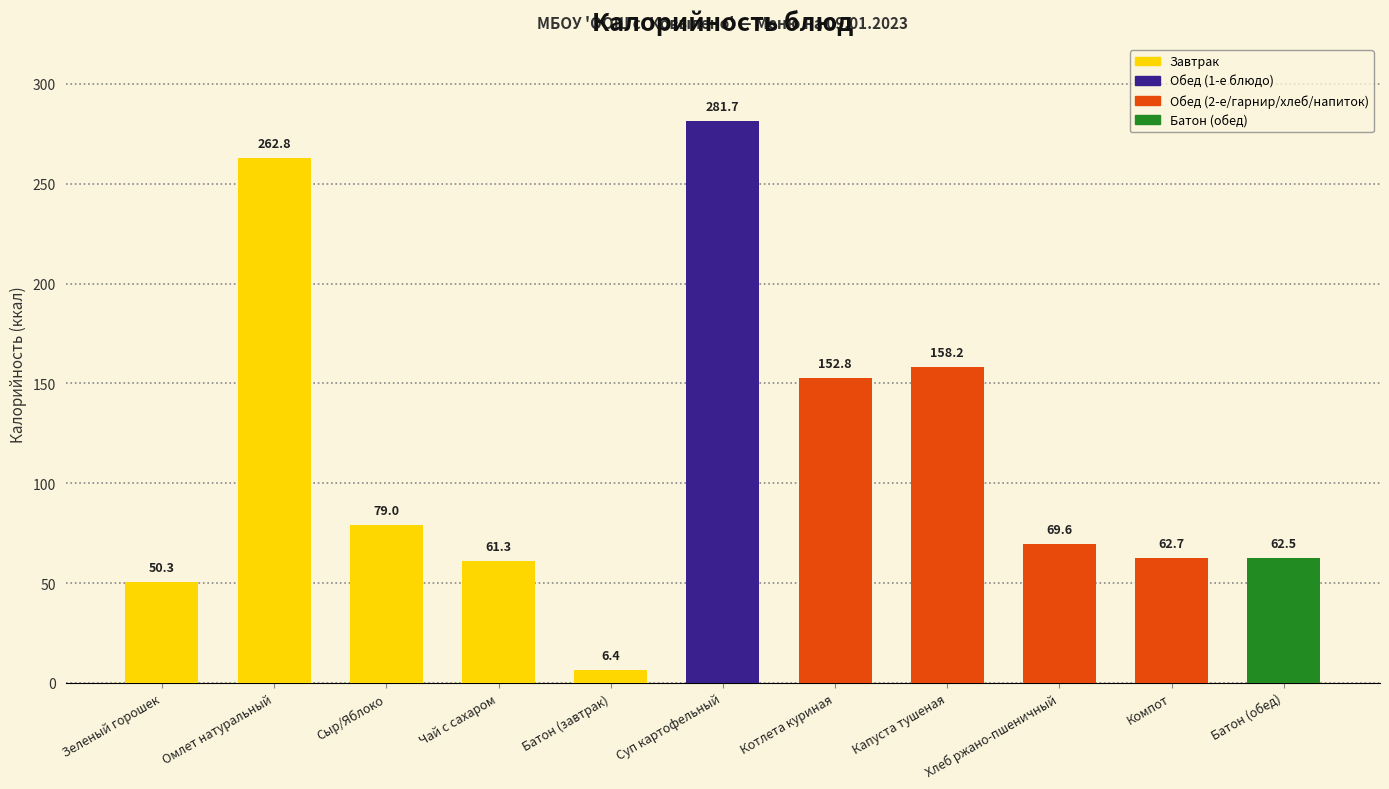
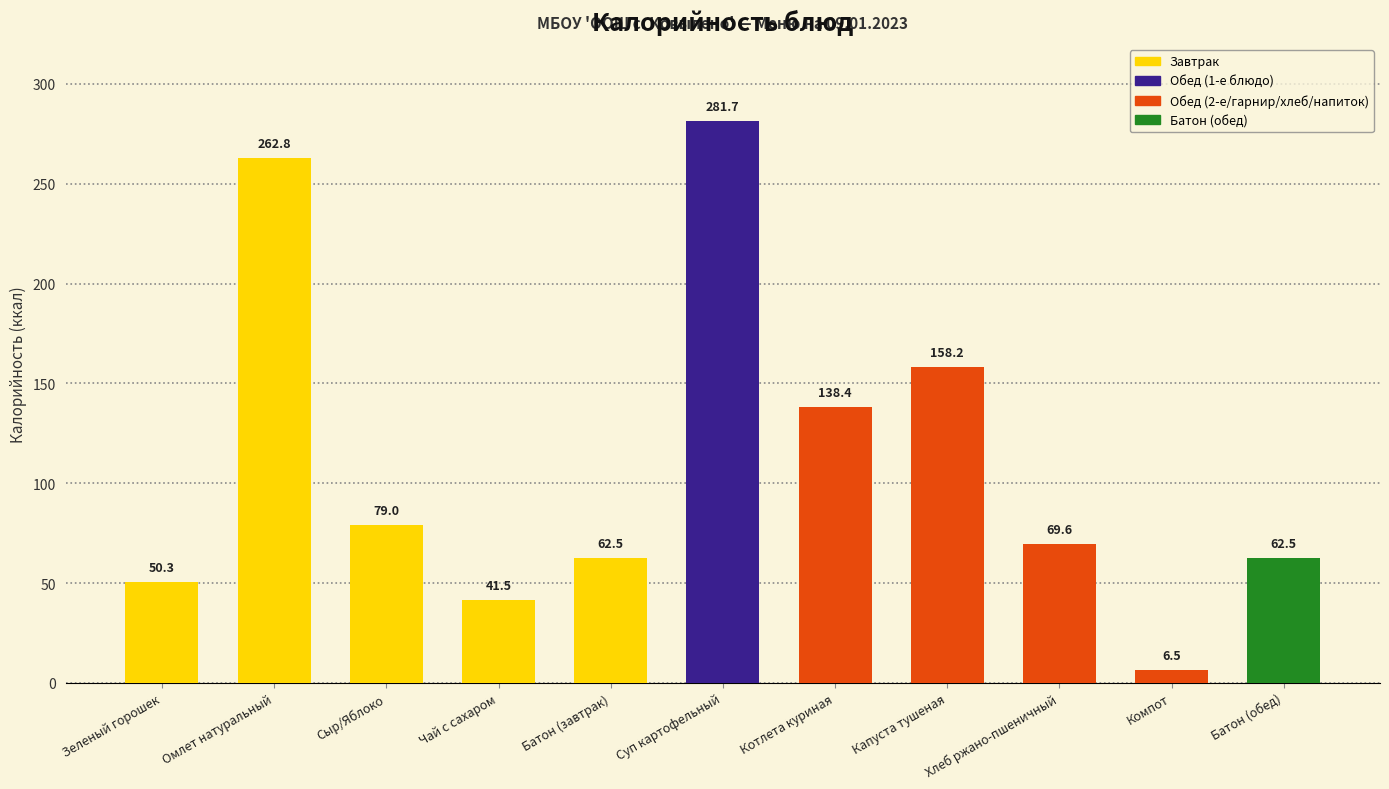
  {
    "Зеленый горошек": 50.3,
    "Омлет натуральный": 262.8,
    "Сыр/Яблоко": 79.0,
-   "Чай с сахаром": 61.3,
-   "Батон (завтрак)": 6.4,
+   "Чай с сахаром": 41.5,
+   "Батон (завтрак)": 62.5,
    "Суп картофельный": 281.7,
-   "Котлета куриная": 152.8,
+   "Котлета куриная": 138.4,
    "Капуста тушеная": 158.2,
    "Хлеб ржано-пшеничный": 69.6,
-   "Компот": 62.7,
+   "Компот": 6.5,
    "Батон (обед)": 62.5
  }
